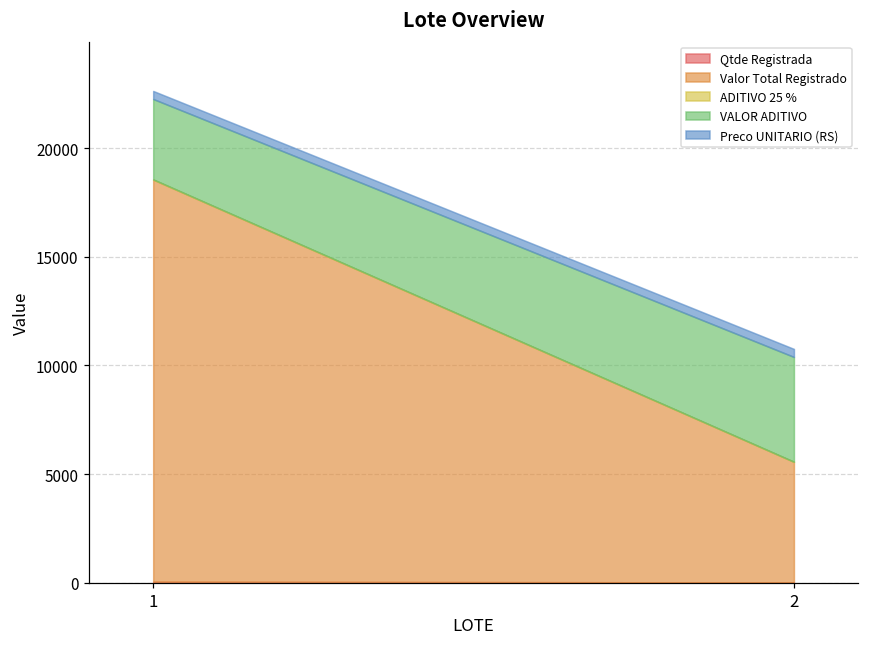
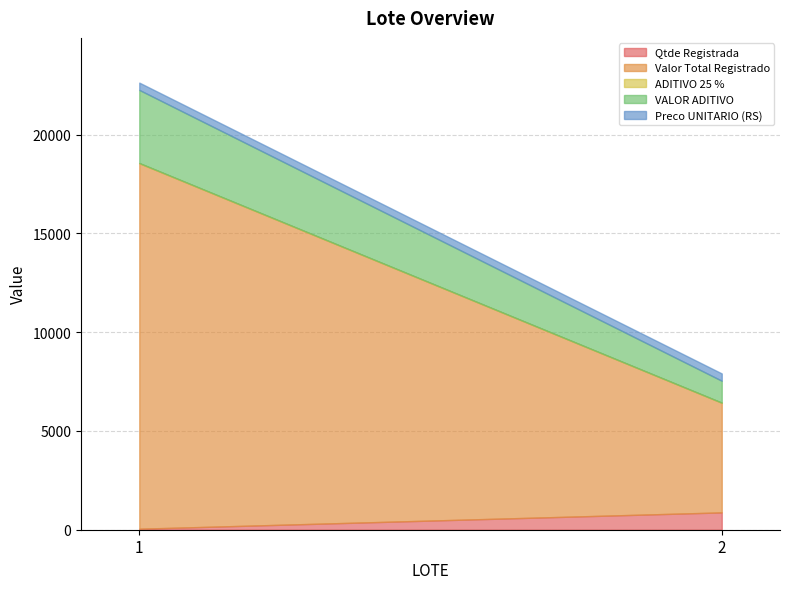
  {
    "Qtde Registrada": {
-     "2": 0
+     "2": 900
    },
    "ADITIVO 25 %": {
      "1": 18500,
      "2": 5600
    },
    "VALOR ADITIVO": {
      "1": 3700,
-     "2": 4800
+     "2": 1100
    },
    "Preco UNITARIO (RS)": {
      "1": 400,
      "2": 400
    }
  }
